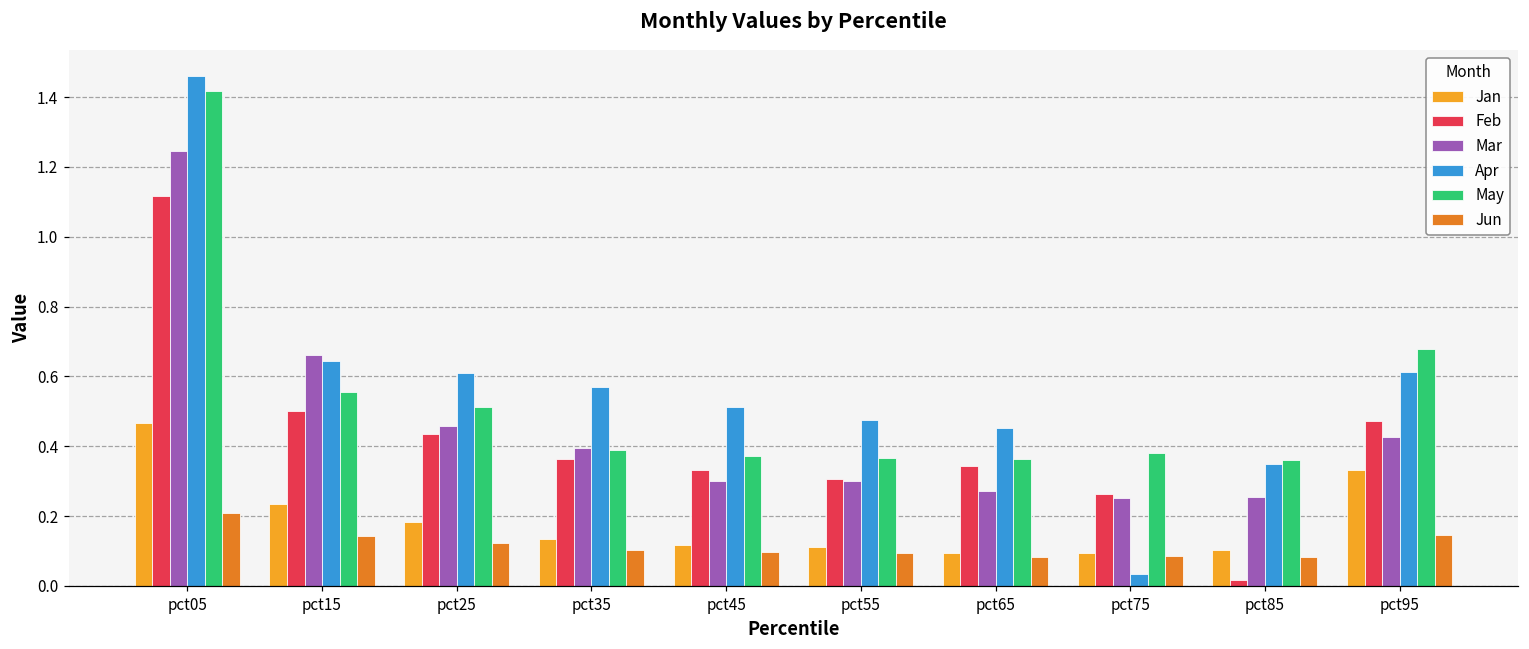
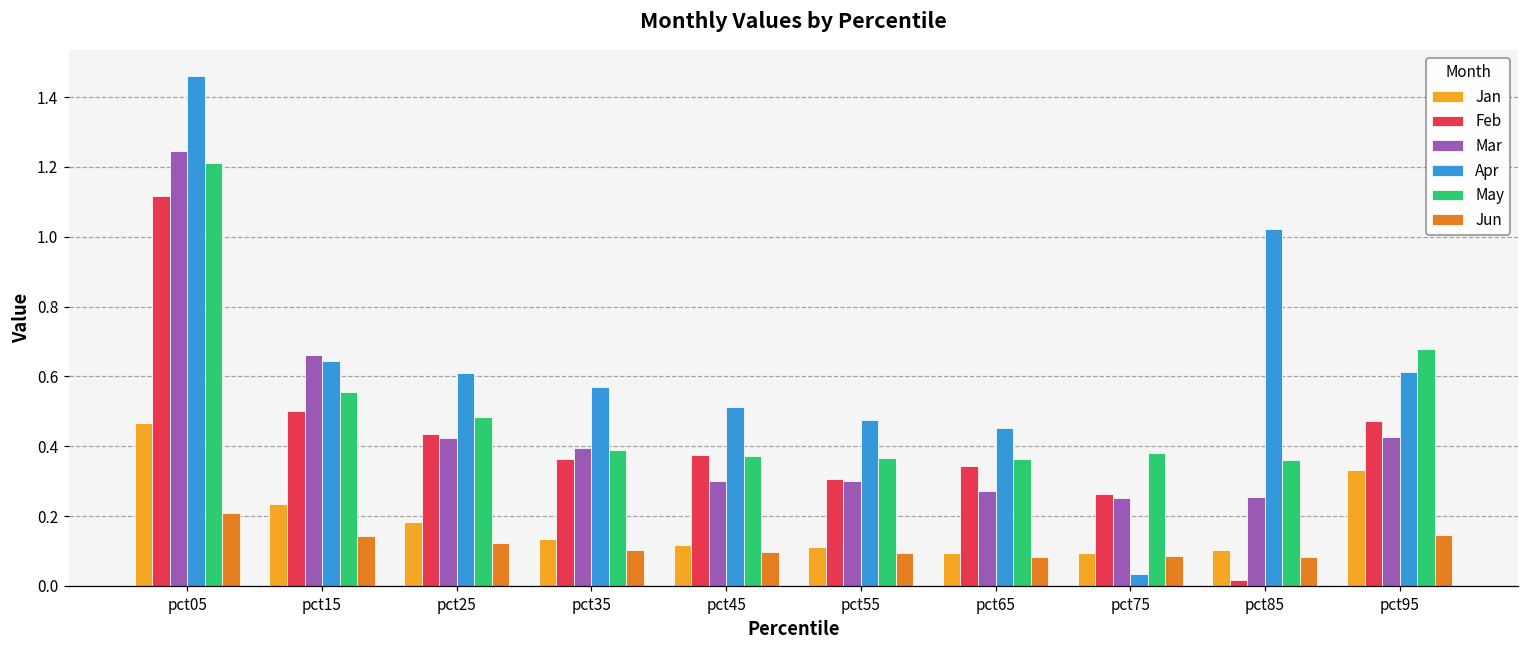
  {
    "Feb": {
      "pct05": 1.12,
      "pct15": 0.50,
      "pct25": 0.44,
      "pct35": 0.36,
-     "pct45": 0.33,
+     "pct45": 0.37,
      "pct55": 0.31,
      "pct65": 0.34,
      "pct75": 0.26,
      "pct85": 0.02,
      "pct95": 0.47
    },
    "Mar": {
      "pct05": 1.25,
      "pct15": 0.66,
-     "pct25": 0.46,
+     "pct25": 0.42,
      "pct35": 0.40,
      "pct45": 0.30,
      "pct55": 0.30,
      "pct65": 0.27,
      "pct75": 0.25,
      "pct85": 0.26,
      "pct95": 0.43
    },
    "Apr": {
      "pct05": 1.46,
      "pct15": 0.65,
      "pct25": 0.61,
      "pct35": 0.57,
      "pct45": 0.51,
      "pct55": 0.48,
      "pct65": 0.45,
      "pct75": 0.03,
-     "pct85": 0.35,
+     "pct85": 1.02,
      "pct95": 0.61
    },
    "May": {
-     "pct05": 1.42,
+     "pct05": 1.21,
      "pct15": 0.56,
-     "pct25": 0.51,
+     "pct25": 0.48,
      "pct35": 0.39,
      "pct45": 0.37,
      "pct55": 0.37,
      "pct65": 0.36,
      "pct75": 0.38,
      "pct85": 0.36,
      "pct95": 0.68
    }
  }
